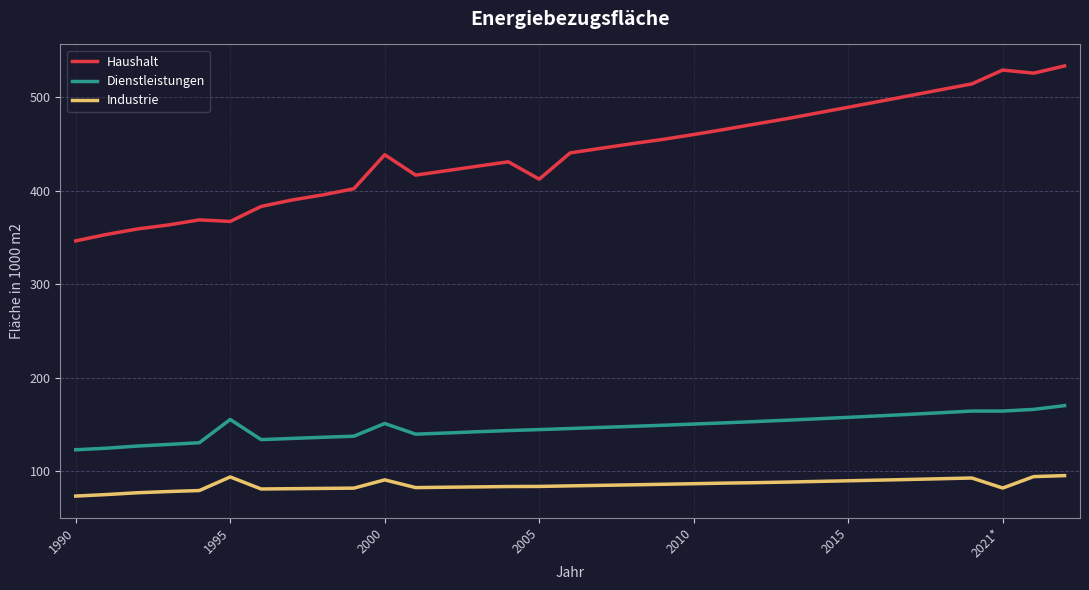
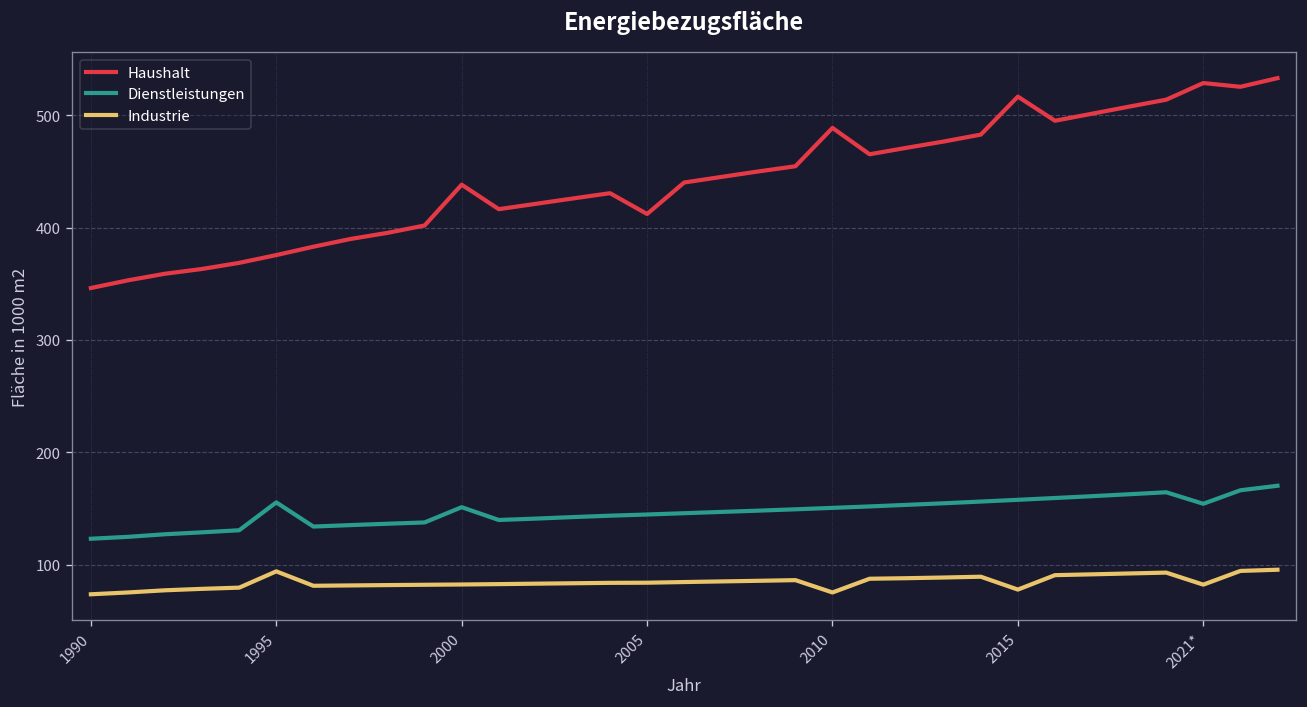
  {
    "Haushalt": {
      "1990": 350,
-     "1995": 370,
+     "1995": 380,
      "2000": 440,
      "2005": 410,
-     "2010": 460,
-     "2015": 490,
+     "2010": 490,
+     "2015": 520,
      "2021*": 530
    },
    "Dienstleistungen": {
      "1990": 120,
      "1995": 160,
      "2000": 150,
      "2005": 140,
      "2010": 150,
      "2015": 160,
-     "2021*": 160
+     "2021*": 150
    },
    "Industrie": {
      "1990": 70,
      "1995": 90,
-     "2000": 90,
+     "2000": 80,
      "2005": 80,
-     "2010": 90,
-     "2015": 90,
+     "2010": 80,
+     "2015": 80,
      "2021*": 80
    }
  }
